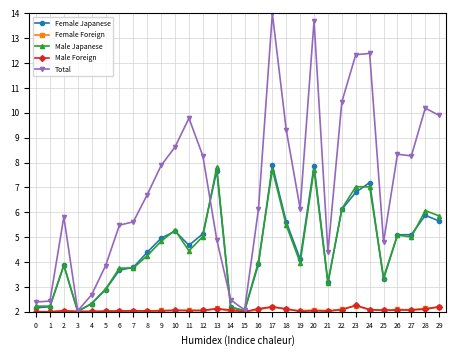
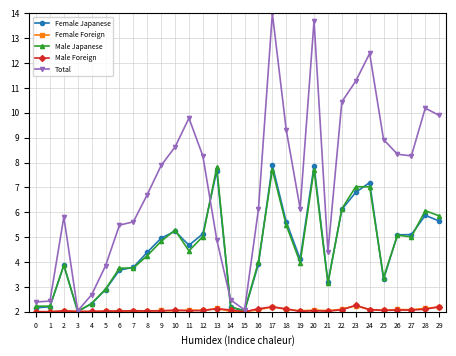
  {
    "Female Japanese": {
      "8": 4.4,
      "9": 5.0,
      "11": 4.7,
      "12": 5.1,
      "13": 7.7,
      "17": 7.9,
      "18": 5.6,
      "19": 4.1,
      "20": 7.9,
      "23": 6.8,
      "24": 7.2,
      "28": 5.9,
      "29": 5.7
    },
    "Male Japanese": {
      "8": 4.3,
      "9": 4.8,
      "11": 4.4,
      "12": 5.0,
      "13": 7.8,
      "17": 7.7,
      "18": 5.5,
      "19": 4.0,
      "20": 7.7,
      "23": 7.0,
      "24": 7.0,
      "28": 6.1,
      "29": 5.9
    },
    "Total": {
      "0": 2.4,
      "1": 2.4,
      "2": 5.8,
      "4": 2.7,
      "5": 3.8,
      "6": 5.5,
      "7": 5.6,
      "8": 6.7,
      "9": 7.9,
      "10": 8.6,
      "11": 9.8,
      "12": 8.3,
      "13": 4.9,
      "14": 2.5,
      "16": 6.1,
      "17": 14.0,
      "18": 9.3,
      "19": 6.1,
      "20": 13.7,
      "21": 4.4,
      "22": 10.4,
-     "23": 12.3,
+     "23": 11.3,
      "24": 12.4,
-     "25": 4.8,
+     "25": 8.9,
      "26": 8.3,
      "27": 8.3,
      "28": 10.2,
      "29": 9.9
    }
  }
